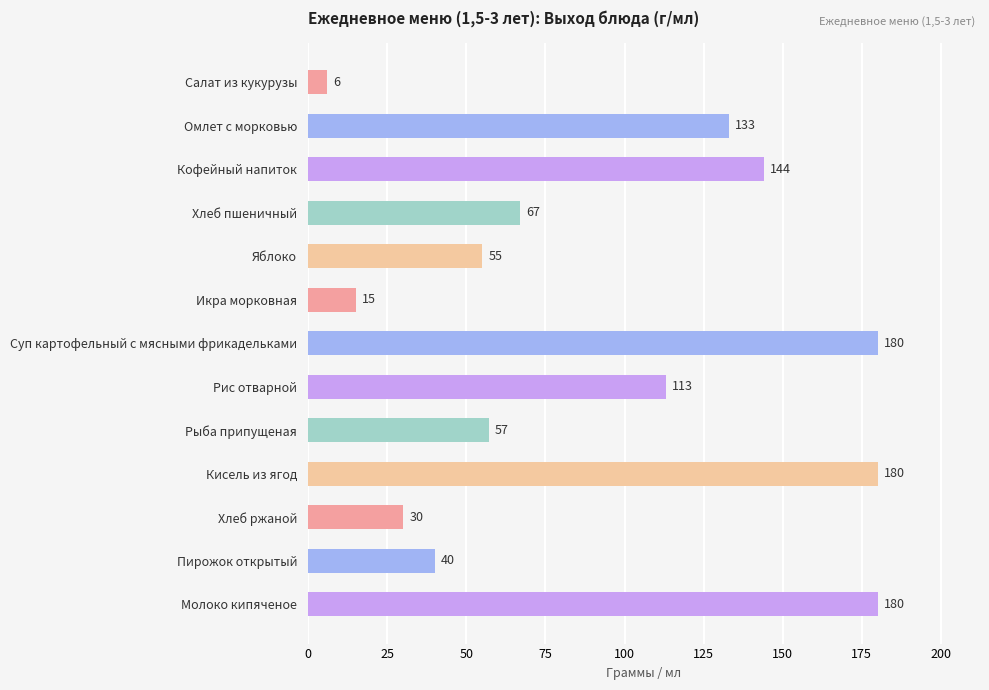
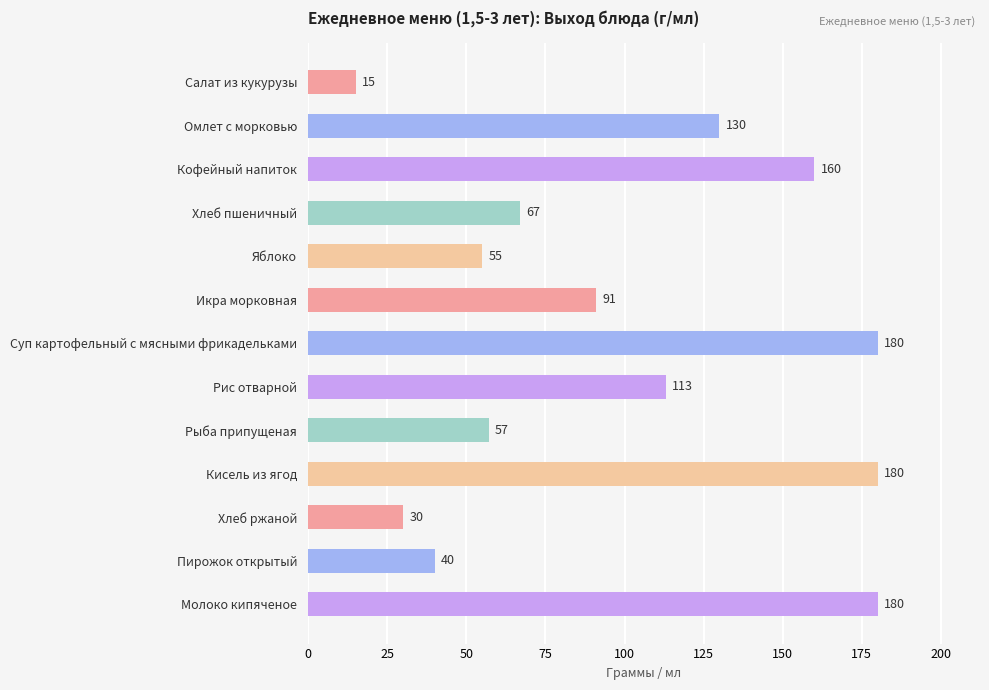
  {
-   "Салат из кукурузы": 6,
-   "Омлет с морковью": 133,
-   "Кофейный напиток": 144,
+   "Салат из кукурузы": 15,
+   "Омлет с морковью": 130,
+   "Кофейный напиток": 160,
    "Хлеб пшеничный": 67,
    "Яблоко": 55,
-   "Икра морковная": 15,
+   "Икра морковная": 91,
    "Суп картофельный с мясными фрикадельками": 180,
    "Рис отварной": 113,
    "Рыба припущеная": 57,
    "Кисель из ягод": 180,
    "Хлеб ржаной": 30,
    "Пирожок открытый": 40,
    "Молоко кипяченое": 180
  }
